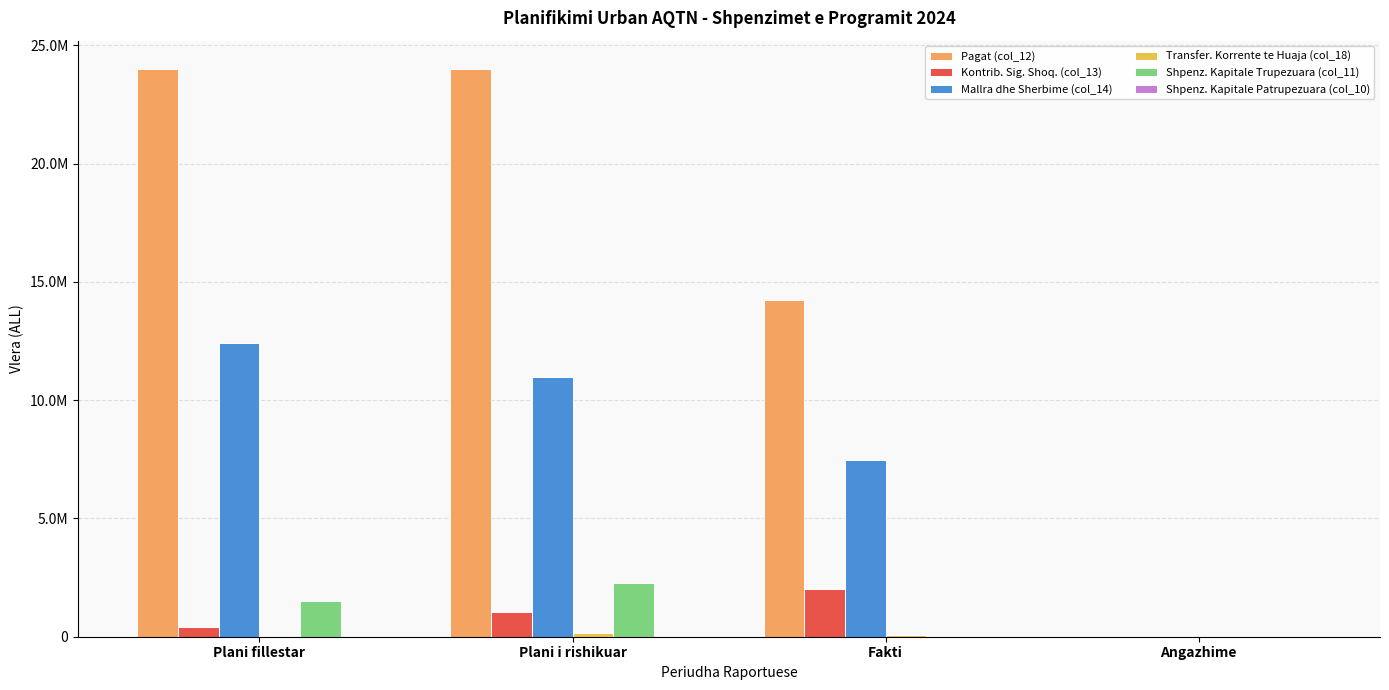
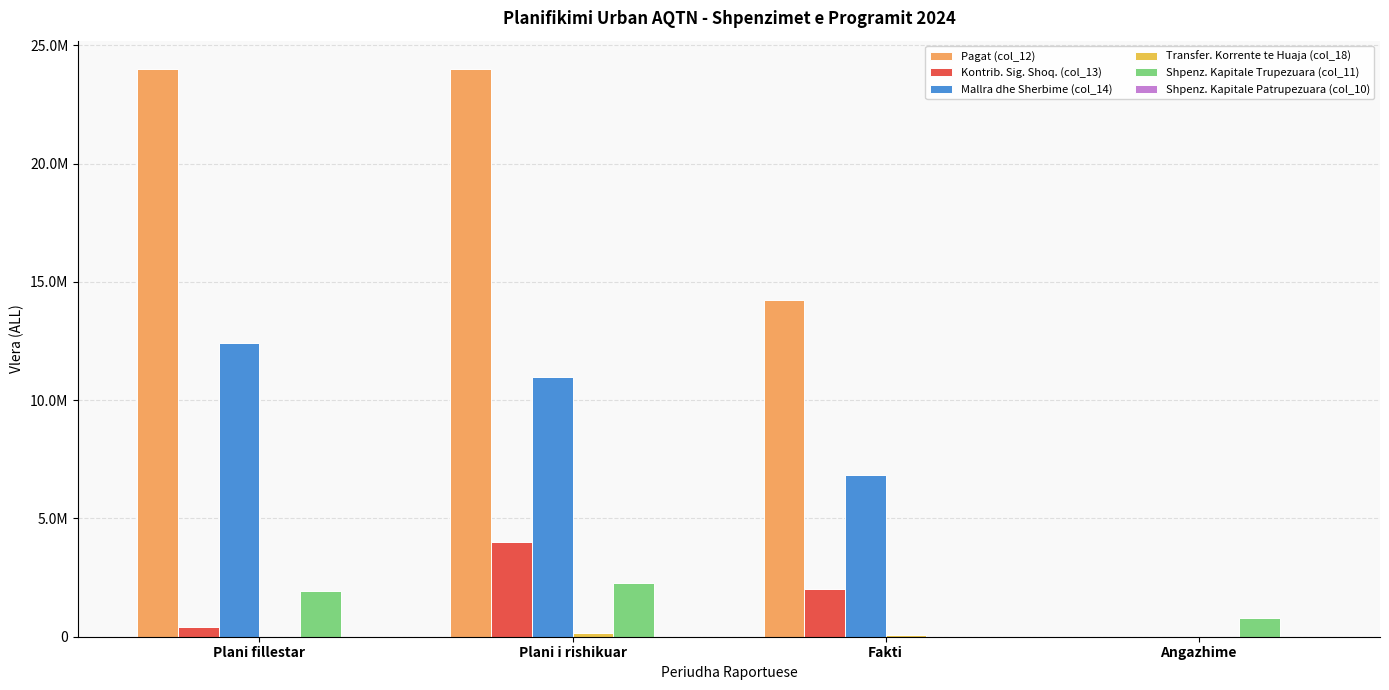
  {
    "Kontrib. Sig. Shoq. (col_13)": {
      "Plani fillestar": 400000,
-     "Plani i rishikuar": 1000000,
+     "Plani i rishikuar": 4000000,
      "Fakti": 2000000,
      "Angazhime": 0
    },
    "Mallra dhe Sherbime (col_14)": {
      "Plani fillestar": 12400000,
      "Plani i rishikuar": 11000000,
-     "Fakti": 7500000,
+     "Fakti": 6800000,
      "Angazhime": 0
    },
    "Shpenz. Kapitale Trupezuara (col_11)": {
-     "Plani fillestar": 1500000,
+     "Plani fillestar": 1900000,
      "Plani i rishikuar": 2300000,
      "Fakti": 0,
-     "Angazhime": 0
+     "Angazhime": 800000
    },
    "Shpenz. Kapitale Patrupezuara (col_10)": {
      "Plani fillestar": 0,
      "Plani i rishikuar": 0,
      "Fakti": 0,
      "Angazhime": 0
    }
  }
